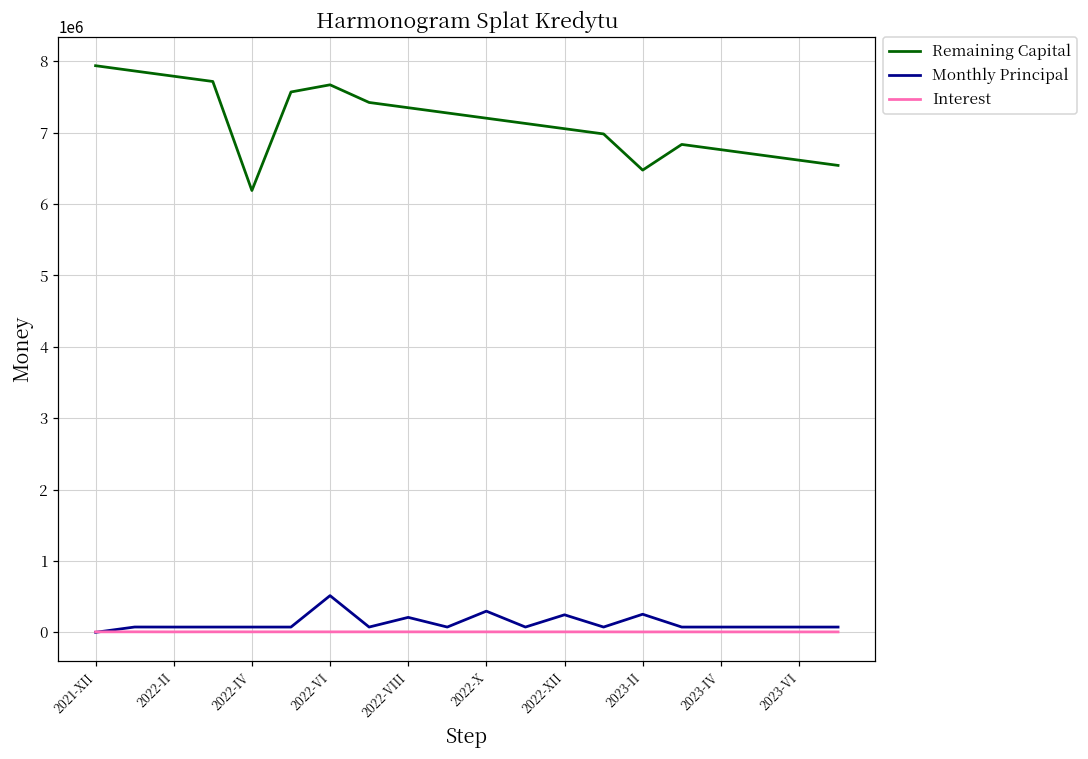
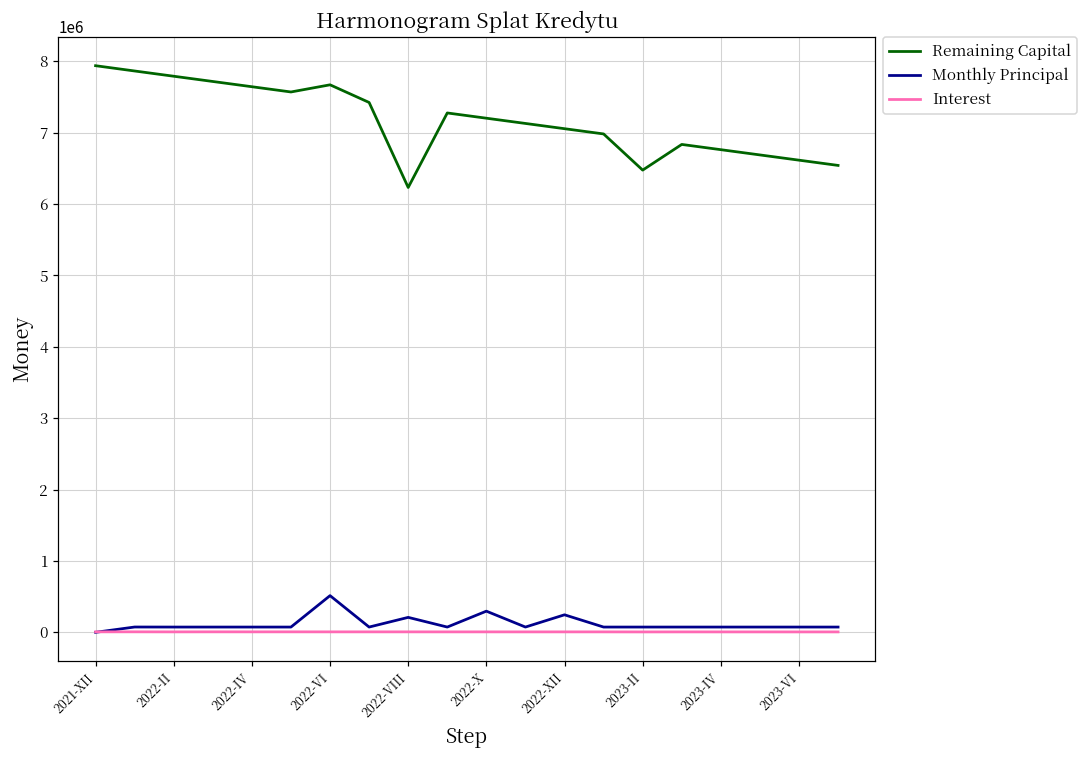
  {
    "Remaining Capital": {
      "2021-XII": 7900000,
      "2022-II": 7800000,
-     "2022-IV": 6200000,
+     "2022-IV": 7600000,
      "2022-VI": 7700000,
-     "2022-VIII": 7300000,
+     "2022-VIII": 6200000,
      "2022-X": 7200000,
      "2022-XII": 7100000,
      "2023-II": 6500000,
      "2023-IV": 6800000,
      "2023-VI": 6600000
    },
    "Monthly Principal": {
      "2022-II": 100000,
      "2022-IV": 100000,
      "2022-VI": 500000,
      "2022-VIII": 200000,
      "2022-X": 300000,
      "2022-XII": 200000,
-     "2023-II": 300000,
+     "2023-II": 100000,
      "2023-IV": 100000,
      "2023-VI": 100000
    },
    "Interest": {
      "2022-II": 0,
      "2022-IV": 0,
      "2022-VI": 0,
      "2022-VIII": 0,
      "2022-X": 0,
      "2022-XII": 0,
      "2023-II": 0,
      "2023-IV": 0,
      "2023-VI": 0
    }
  }
